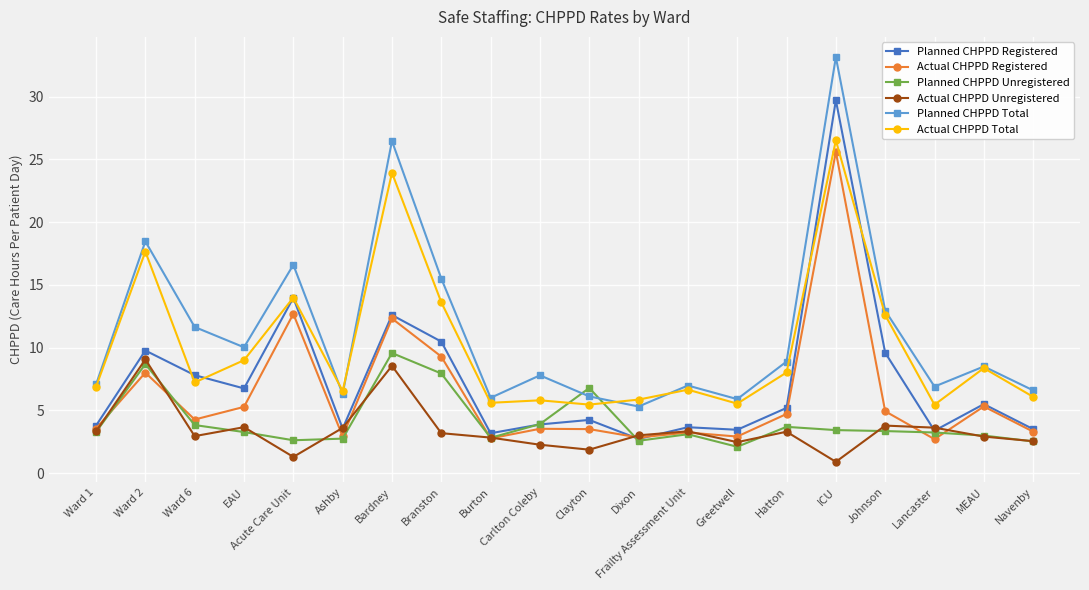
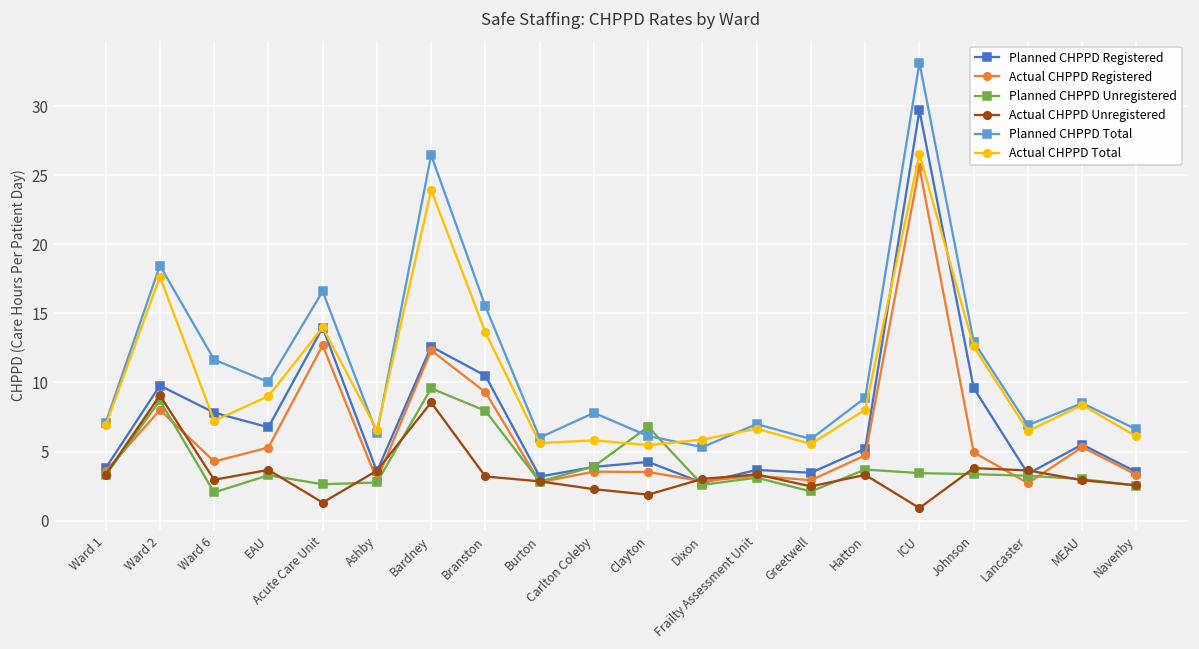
  {
    "Actual CHPPD Registered": {
      "Ward 1": 3.6,
      "Ward 2": 8.0,
      "Ward 6": 4.3,
      "EAU": 5.3,
      "Acute Care Unit": 12.7,
      "Bardney": 12.3,
      "Branston": 9.3,
      "Carlton Coleby": 3.5,
      "Clayton": 3.5,
      "Greetwell": 2.9,
      "Hatton": 4.7,
      "ICU": 25.6,
      "Johnson": 4.9,
      "Lancaster": 2.7
    },
    "Planned CHPPD Unregistered": {
      "Ward 2": 8.7,
-     "Ward 6": 3.8,
+     "Ward 6": 2.0,
      "EAU": 3.3,
      "Acute Care Unit": 2.6,
      "Bardney": 9.6,
      "Branston": 7.9,
      "Clayton": 6.8,
      "Greetwell": 2.1,
      "Hatton": 3.7,
      "ICU": 3.4,
      "Johnson": 3.4
    },
    "Actual CHPPD Unregistered": {
      "Ward 2": 9.1,
      "Ward 6": 3.0,
      "EAU": 3.7,
      "Acute Care Unit": 1.3,
      "Bardney": 8.6,
      "Branston": 3.2,
      "Carlton Coleby": 2.3,
      "Clayton": 1.9,
      "Greetwell": 2.5,
      "Hatton": 3.3,
      "ICU": 0.9,
      "Johnson": 3.8,
      "Lancaster": 3.6
    },
    "Actual CHPPD Total": {
      "Ward 2": 17.7,
      "Ward 6": 7.2,
      "EAU": 9.0,
      "Ashby": 6.6,
      "Bardney": 23.9,
      "Branston": 13.6,
      "Burton": 5.6,
      "Carlton Coleby": 5.8,
      "Clayton": 5.5,
      "Dixon": 5.9,
      "Frailty Assessment Unit": 6.7,
      "Greetwell": 5.5,
      "Hatton": 8.0,
      "ICU": 26.5,
      "Johnson": 12.6,
-     "Lancaster": 5.5,
+     "Lancaster": 6.5,
      "Navenby": 6.1
    }
  }
